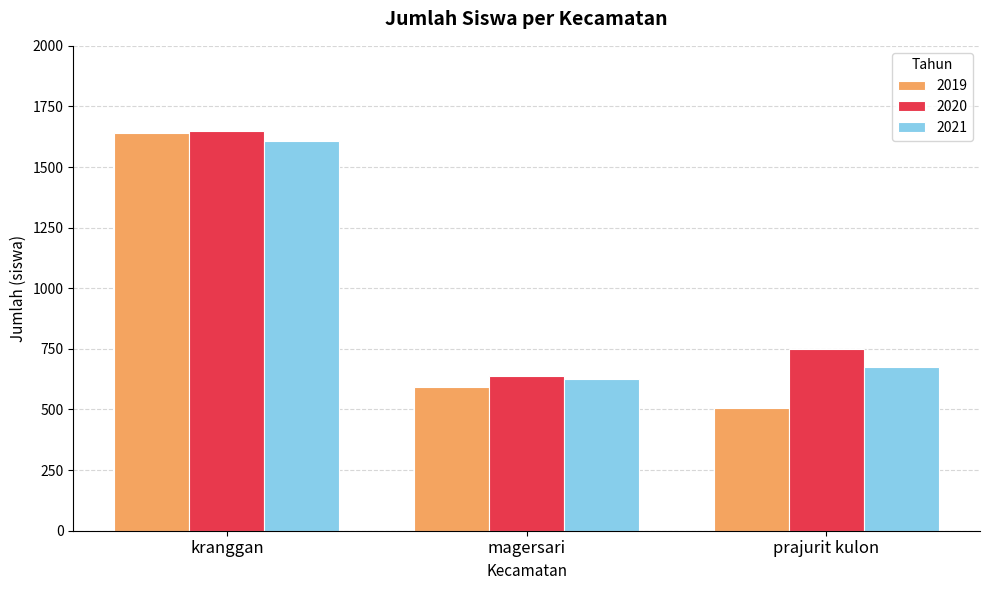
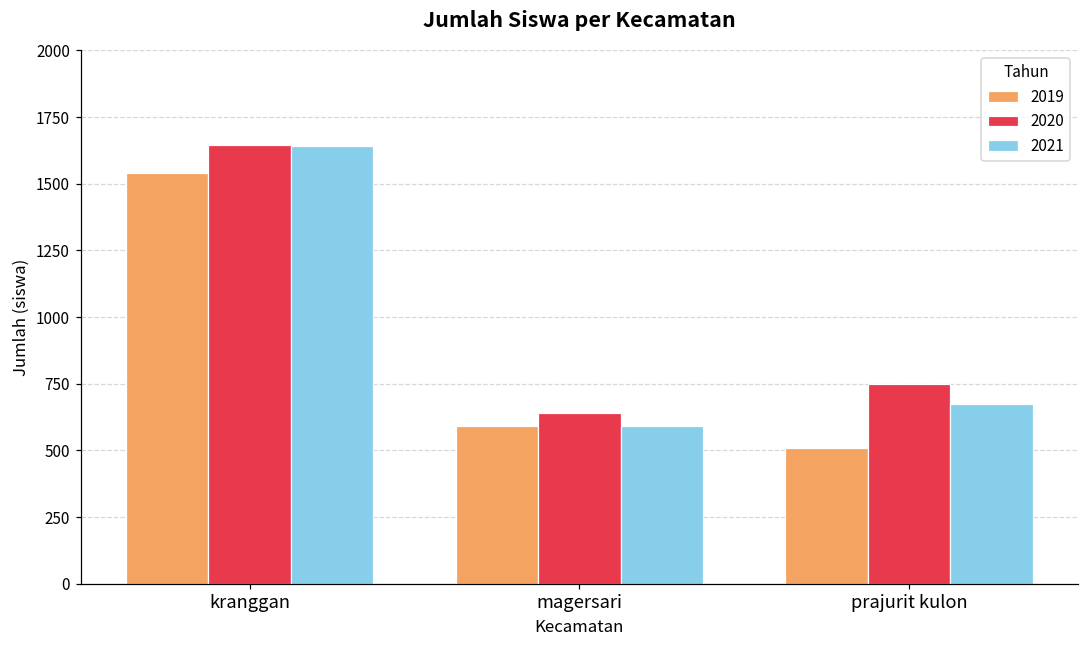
  {
    "2019": {
-     "kranggan": 1640,
+     "kranggan": 1540,
      "magersari": 590,
      "prajurit kulon": 510
    },
    "2020": {
      "kranggan": 1650,
      "magersari": 640,
      "prajurit kulon": 750
    },
    "2021": {
-     "kranggan": 1610,
-     "magersari": 630,
+     "kranggan": 1640,
+     "magersari": 590,
      "prajurit kulon": 670
    }
  }
